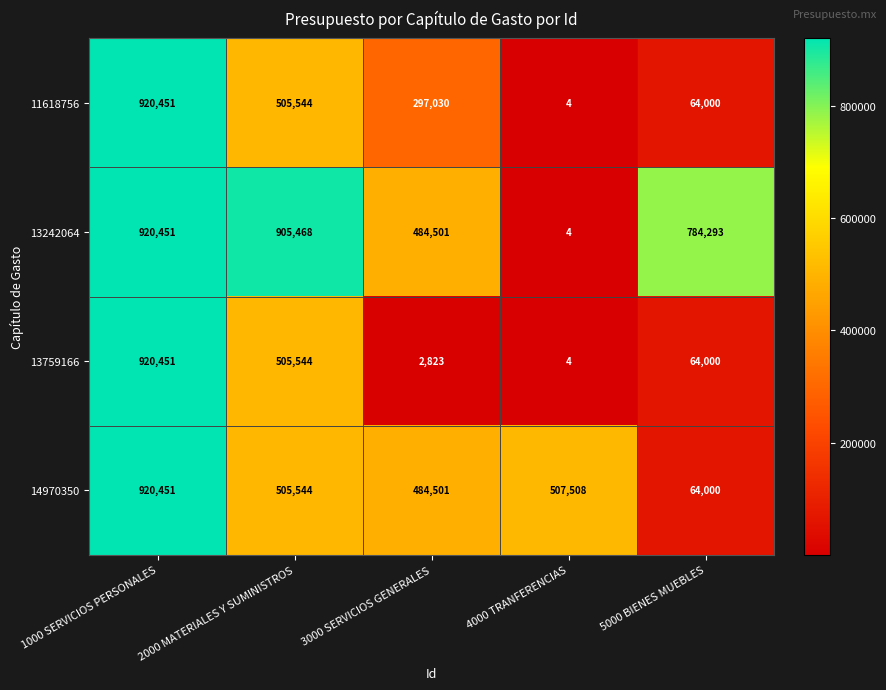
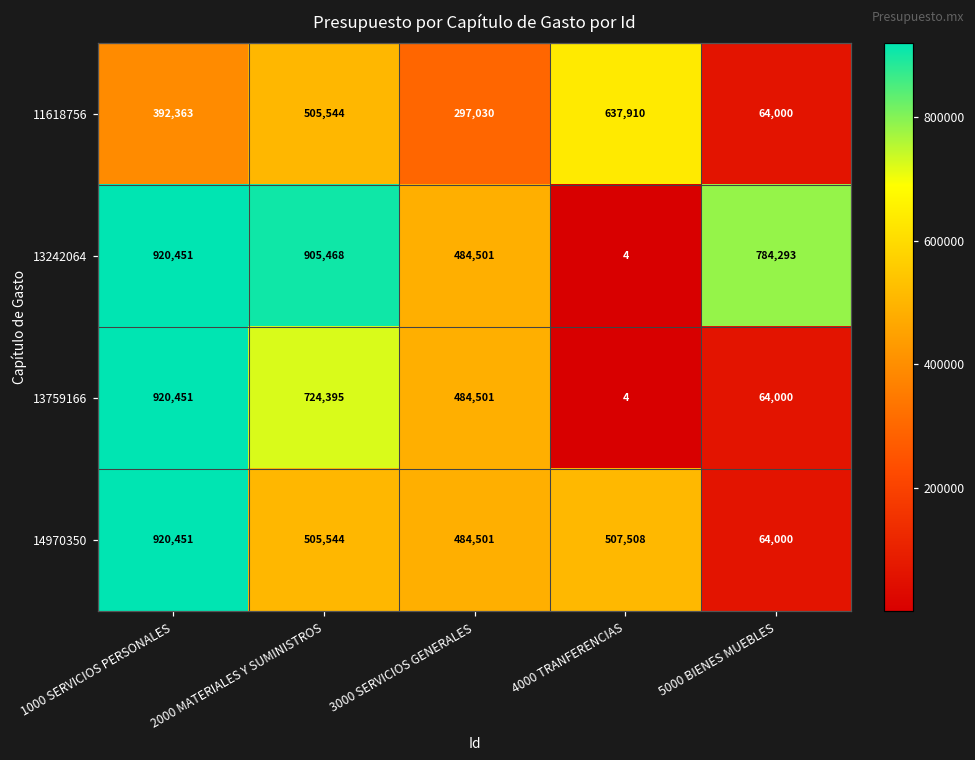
  {
    "11618756": {
-     "1000 SERVICIOS PERSONALES": "920,451",
+     "1000 SERVICIOS PERSONALES": "392,363",
      "2000 MATERIALES Y SUMINISTROS": "505,544",
      "3000 SERVICIOS GENERALES": "297,030",
-     "4000 TRANFERENCIAS": "4",
+     "4000 TRANFERENCIAS": "637,910",
      "5000 BIENES MUEBLES": "64,000"
    },
    "13242064": {
      "1000 SERVICIOS PERSONALES": "920,451",
      "2000 MATERIALES Y SUMINISTROS": "905,468",
      "3000 SERVICIOS GENERALES": "484,501",
      "4000 TRANFERENCIAS": "4",
      "5000 BIENES MUEBLES": "784,293"
    },
    "13759166": {
      "1000 SERVICIOS PERSONALES": "920,451",
-     "2000 MATERIALES Y SUMINISTROS": "505,544",
-     "3000 SERVICIOS GENERALES": "2,823",
+     "2000 MATERIALES Y SUMINISTROS": "724,395",
+     "3000 SERVICIOS GENERALES": "484,501",
      "4000 TRANFERENCIAS": "4",
      "5000 BIENES MUEBLES": "64,000"
    },
    "14970350": {
      "1000 SERVICIOS PERSONALES": "920,451",
      "2000 MATERIALES Y SUMINISTROS": "505,544",
      "3000 SERVICIOS GENERALES": "484,501",
      "4000 TRANFERENCIAS": "507,508",
      "5000 BIENES MUEBLES": "64,000"
    }
  }
